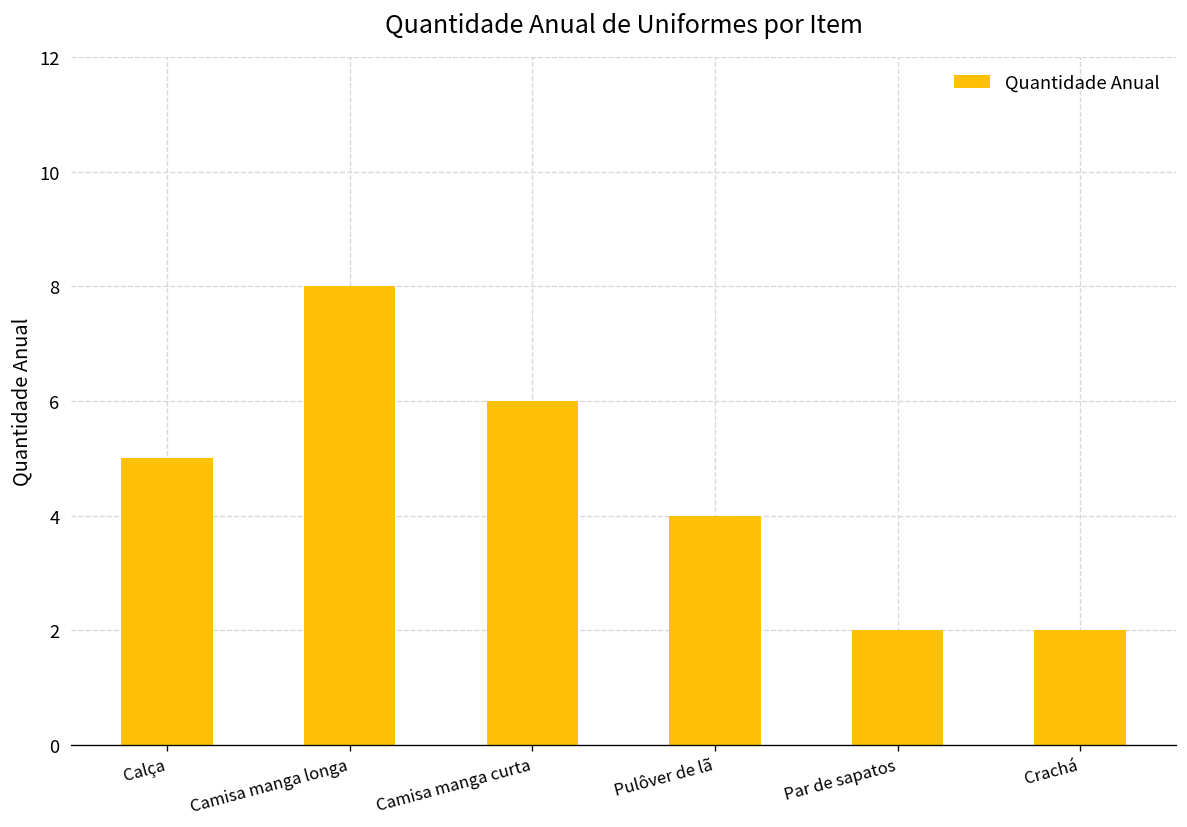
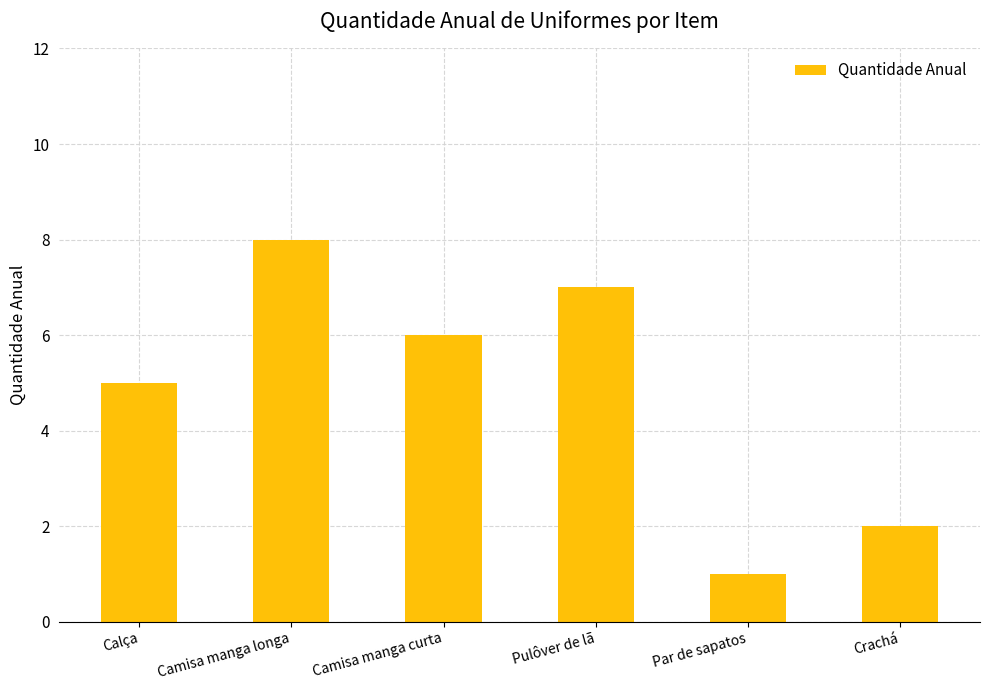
  {
    "Calça": 5,
    "Camisa manga longa": 8,
    "Camisa manga curta": 6,
-   "Pulôver de lã": 4,
-   "Par de sapatos": 2,
+   "Pulôver de lã": 7,
+   "Par de sapatos": 1,
    "Crachá": 2
  }
